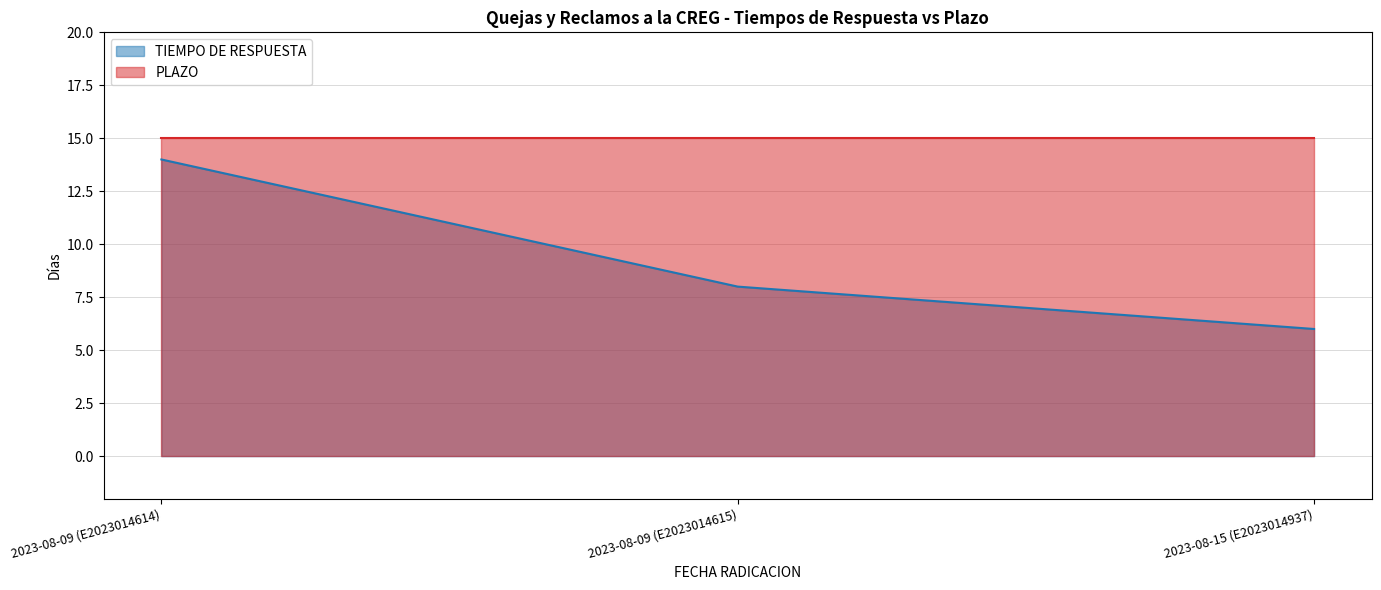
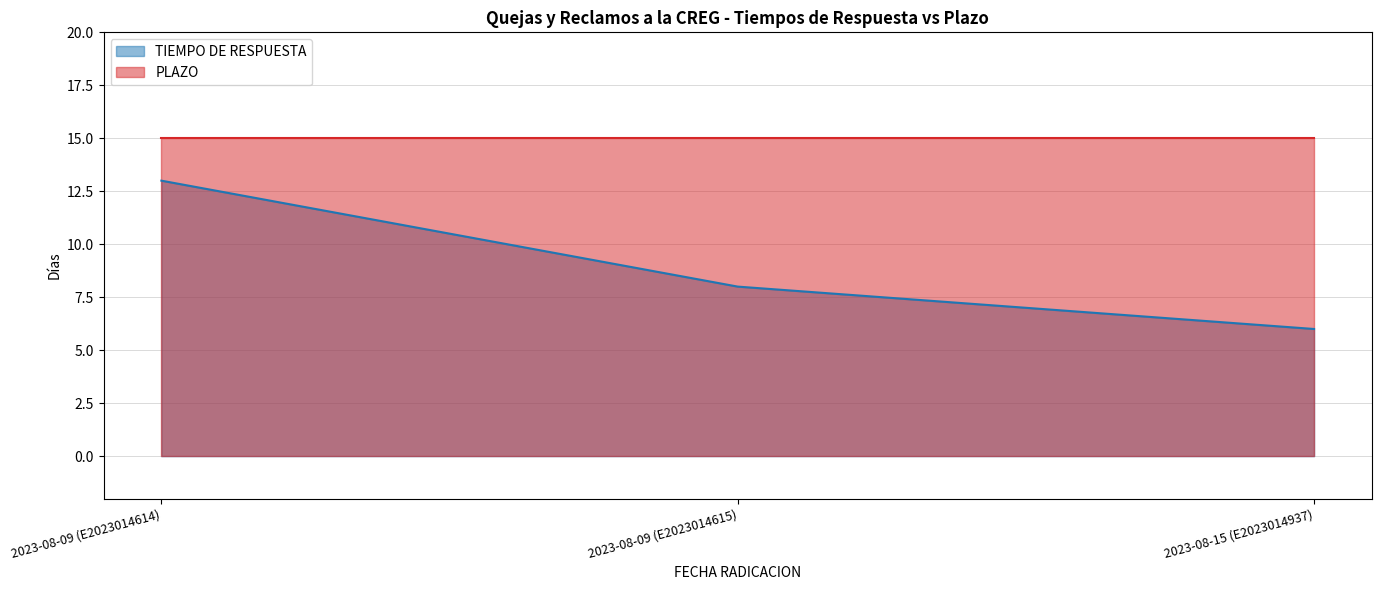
  {
    "TIEMPO DE RESPUESTA": {
-     "2023-08-09 (E2023014614)": 14,
+     "2023-08-09 (E2023014614)": 13,
      "2023-08-09 (E2023014615)": 8,
      "2023-08-15 (E2023014937)": 6
    },
    "PLAZO": {
      "2023-08-09 (E2023014614)": 15,
      "2023-08-09 (E2023014615)": 15,
      "2023-08-15 (E2023014937)": 15
    }
  }
